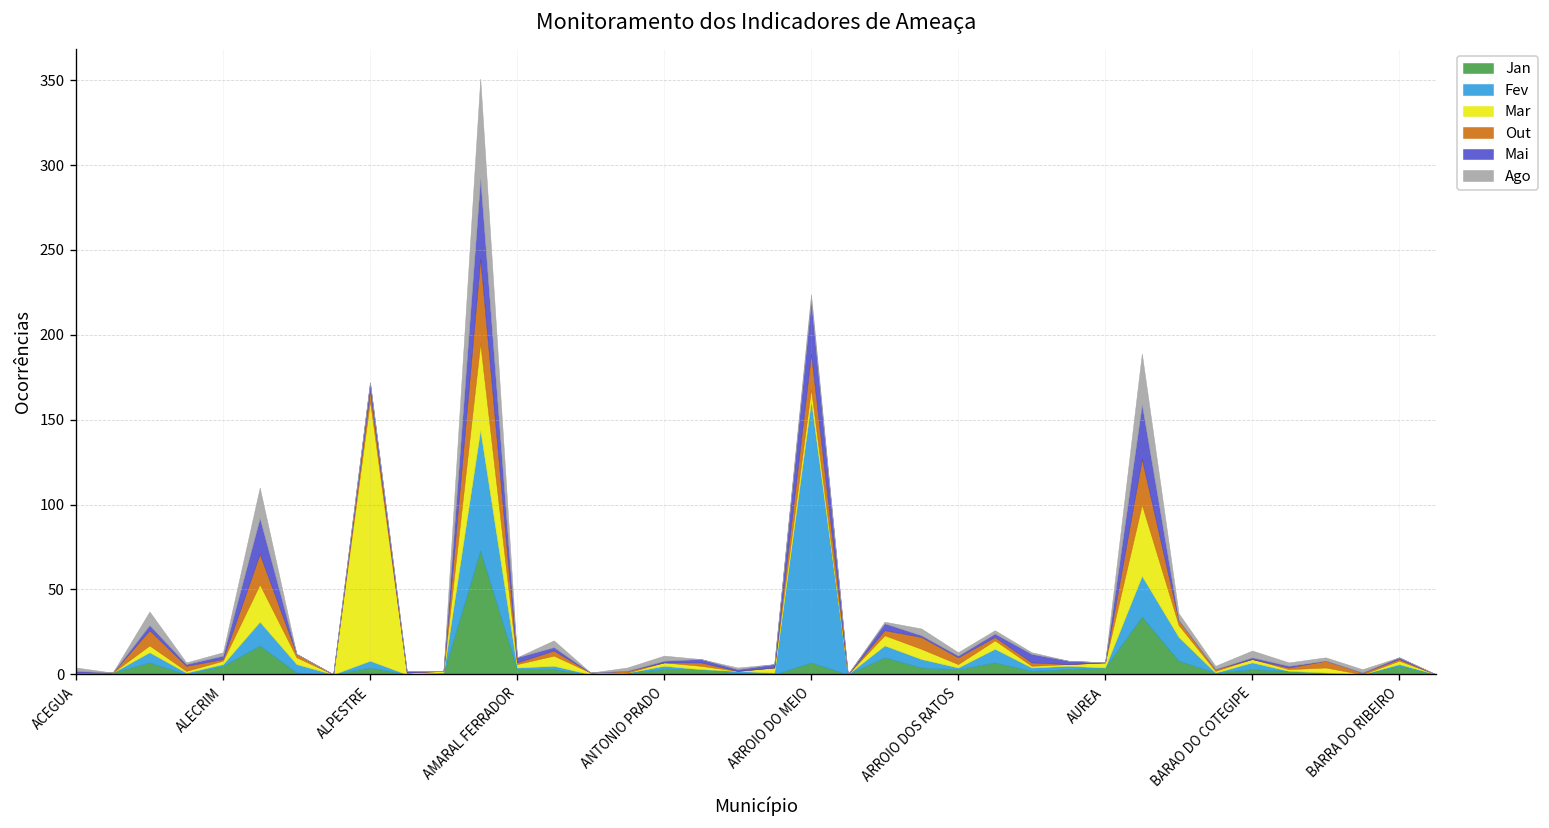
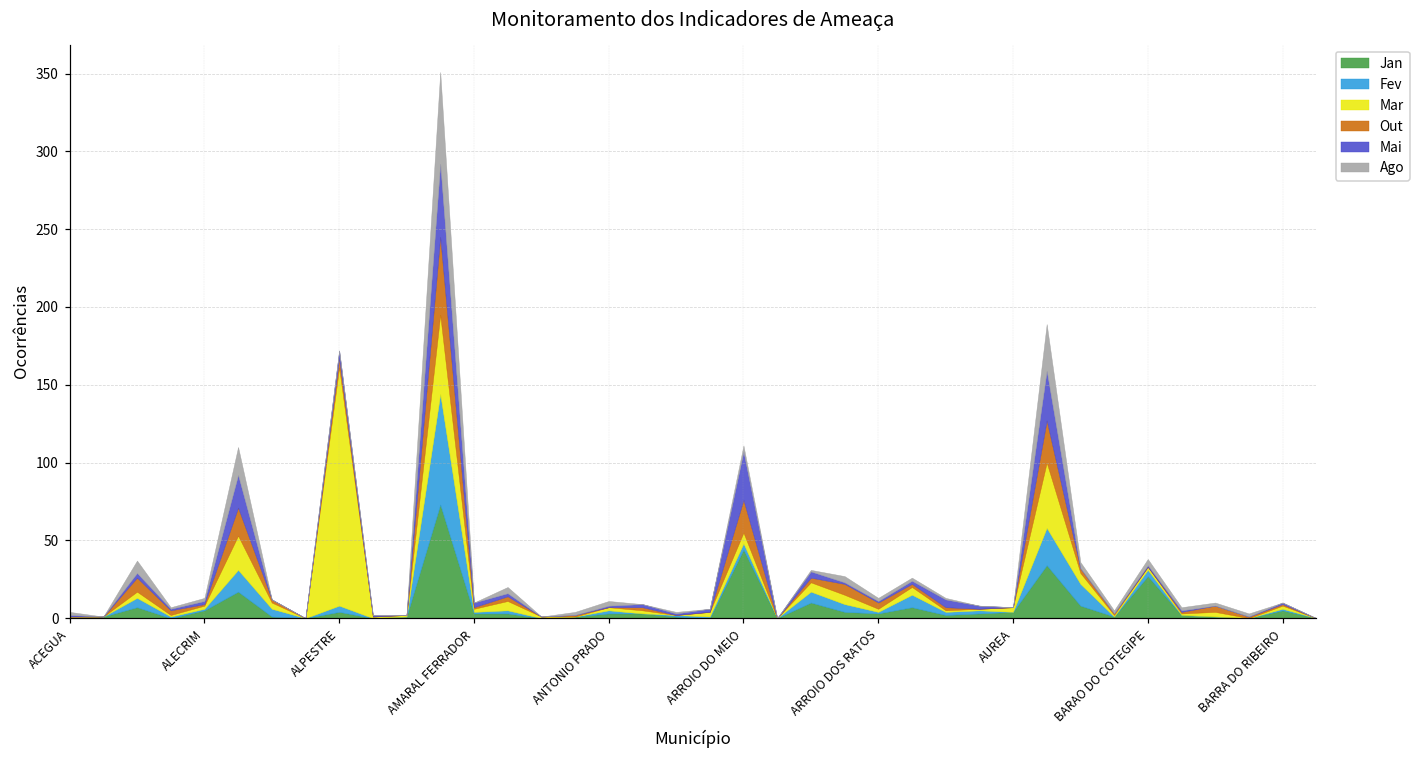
  {
    "Jan": {
      "ALPESTRE": 4,
      "ANTONIO PRADO": 3,
-     "ARROIO DO MEIO": 7,
-     "BARAO DO COTEGIPE": 3
+     "ARROIO DO MEIO": 44,
+     "BARAO DO COTEGIPE": 27
    },
    "Fev": {
      "ALPESTRE": 4,
      "ANTONIO PRADO": 2,
-     "ARROIO DO MEIO": 154,
+     "ARROIO DO MEIO": 4,
      "BARAO DO COTEGIPE": 4
    },
    "Mar": {
      "ALPESTRE": 153,
      "ARROIO DO MEIO": 7,
      "ARROIO DOS RATOS": 2
    },
    "Out": {
      "ALPESTRE": 6,
      "ARROIO DO MEIO": 21
    },
    "Mai": {
      "ALECRIM": 2,
      "ARROIO DO MEIO": 31
    },
    "Ago": {
      "ACEGUA": 2,
      "ALECRIM": 2,
      "ANTONIO PRADO": 3,
      "ARROIO DO MEIO": 4,
      "ARROIO DOS RATOS": 2,
      "BARAO DO COTEGIPE": 4
    }
  }
